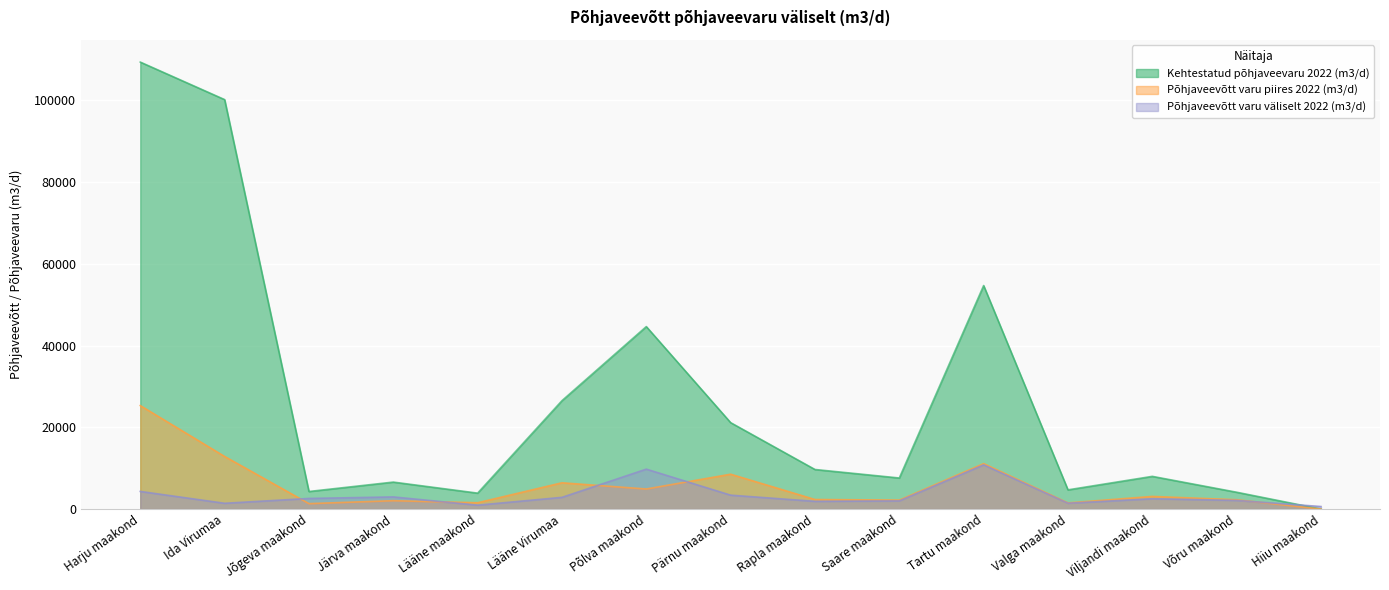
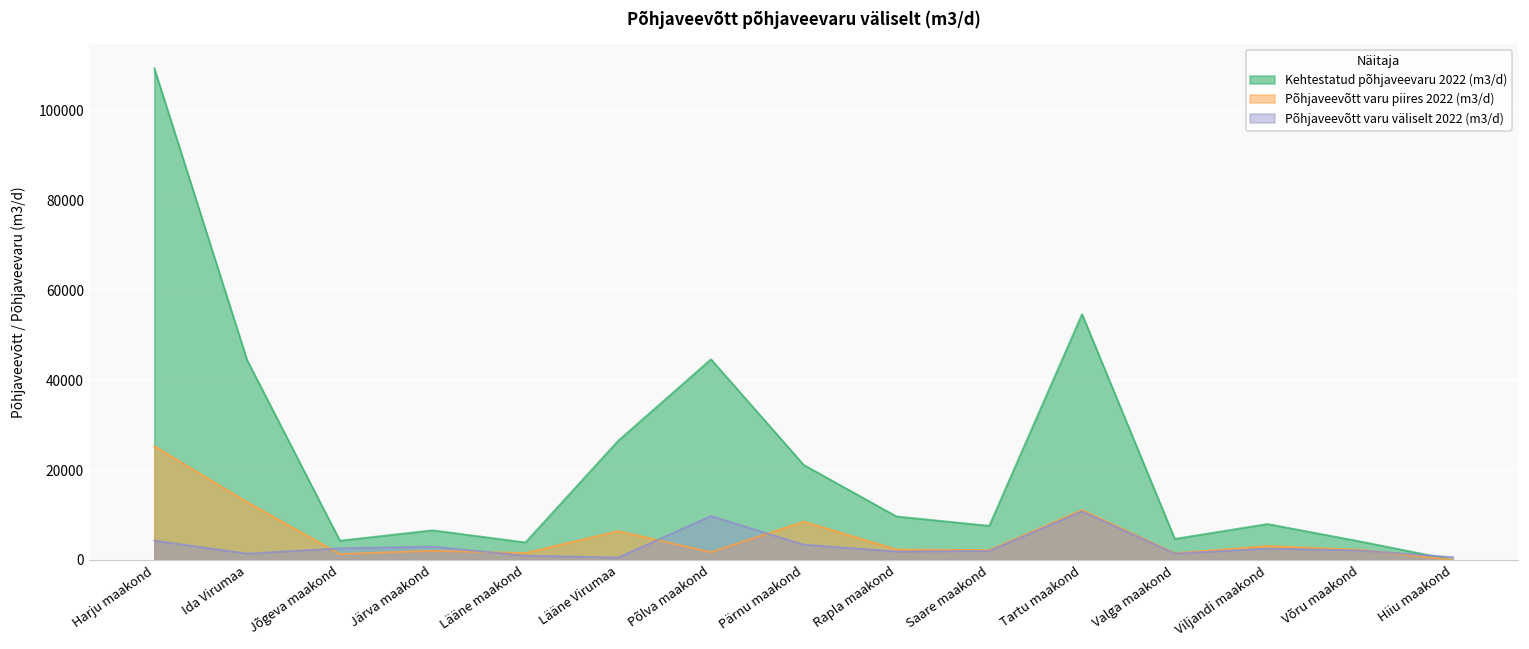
  {
    "Kehtestatud põhjaveevaru 2022 (m3/d)": {
      "Harju maakond": 109000,
-     "Ida Virumaa": 100000,
+     "Ida Virumaa": 44000,
      "Jõgeva maakond": 4000,
      "Järva maakond": 7000,
      "Lääne maakond": 4000,
      "Lääne Virumaa": 27000,
      "Põlva maakond": 45000,
      "Pärnu maakond": 21000,
      "Rapla maakond": 10000,
      "Saare maakond": 8000,
      "Tartu maakond": 55000,
      "Valga maakond": 5000,
      "Viljandi maakond": 8000,
      "Võru maakond": 4000
    },
    "Põhjaveevõtt varu piires 2022 (m3/d)": {
      "Harju maakond": 25000,
      "Ida Virumaa": 13000,
      "Jõgeva maakond": 1000,
      "Järva maakond": 2000,
      "Lääne Virumaa": 6000,
-     "Põlva maakond": 5000,
+     "Põlva maakond": 2000,
      "Pärnu maakond": 9000
    },
    "Põhjaveevõtt varu väliselt 2022 (m3/d)": {
      "Harju maakond": 4000,
      "Ida Virumaa": 1000,
      "Jõgeva maakond": 3000,
      "Järva maakond": 3000,
-     "Lääne Virumaa": 3000,
+     "Lääne Virumaa": 1000,
      "Põlva maakond": 10000,
      "Pärnu maakond": 3000,
      "Hiiu maakond": 1000
    }
  }
